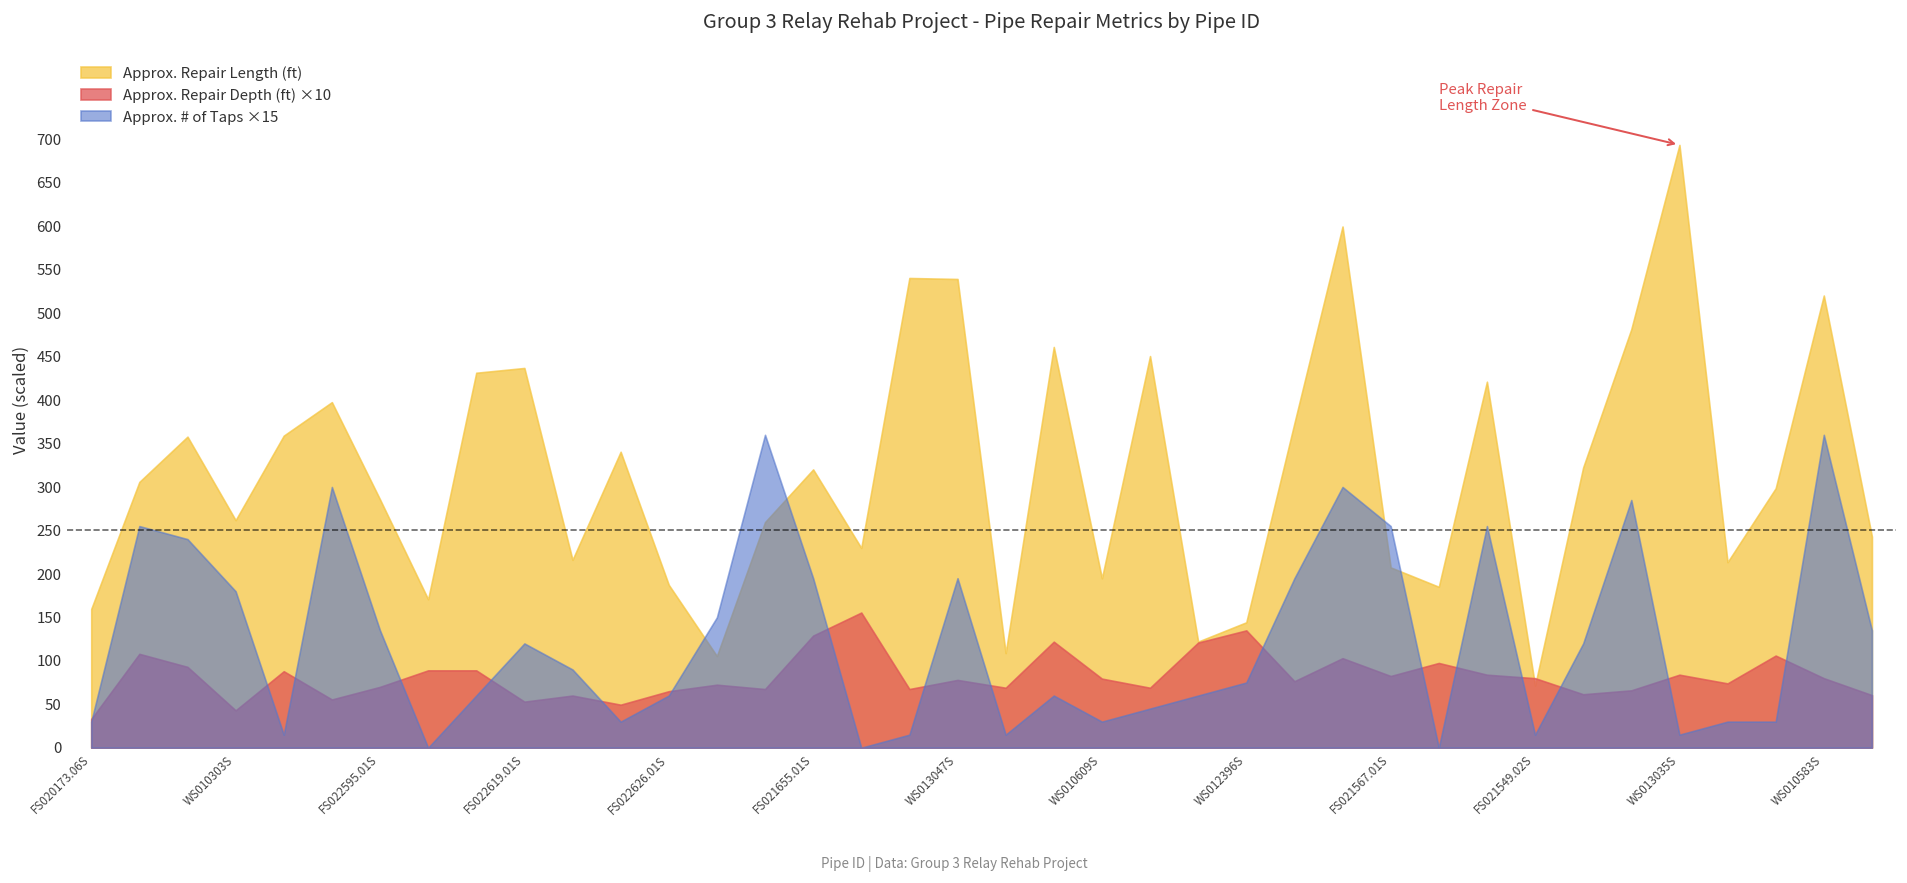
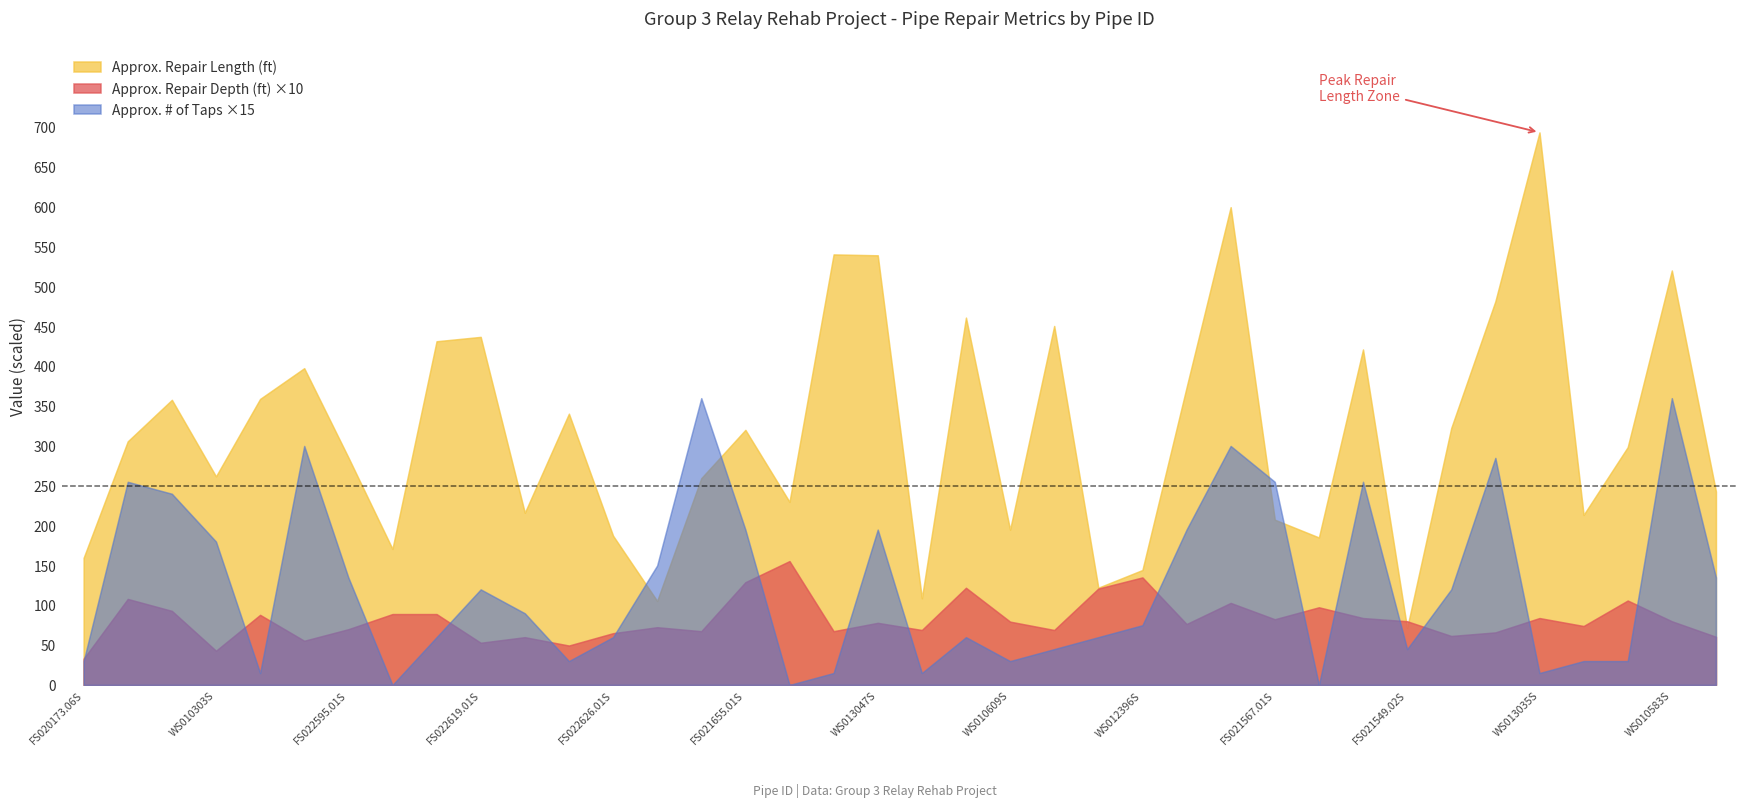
  {
    "Approx. Repair Length (ft)": {
      "FS020173.06S": 160,
      "WS010303S": 260,
      "FS022595.01S": 290,
      "FS022619.01S": 440,
      "FS022626.01S": 190,
      "FS021655.01S": 320,
      "WS013047S": 540,
      "WS010609S": 190,
      "WS012396S": 140,
      "FS021567.01S": 210,
      "FS021549.02S": 70,
      "WS013035S": 690,
      "WS010583S": 520
    },
    "Approx. Repair Depth (ft) ×10": {
      "WS010303S": 40,
      "FS022595.01S": 70,
      "FS022619.01S": 50,
      "FS022626.01S": 70,
      "FS021655.01S": 130,
      "WS013047S": 80,
      "WS010609S": 80,
      "WS012396S": 140,
      "FS021567.01S": 80,
      "FS021549.02S": 80,
      "WS013035S": 80,
      "WS010583S": 80
    },
    "Approx. # of Taps ×15": {
      "WS010303S": 180,
      "FS022595.01S": 140,
      "FS022619.01S": 120,
      "FS022626.01S": 60,
      "FS021655.01S": 200,
      "WS013047S": 200,
      "WS010609S": 30,
      "WS012396S": 80,
      "FS021567.01S": 260,
-     "FS021549.02S": 20,
+     "FS021549.02S": 50,
      "WS013035S": 20,
      "WS010583S": 360
    }
  }
